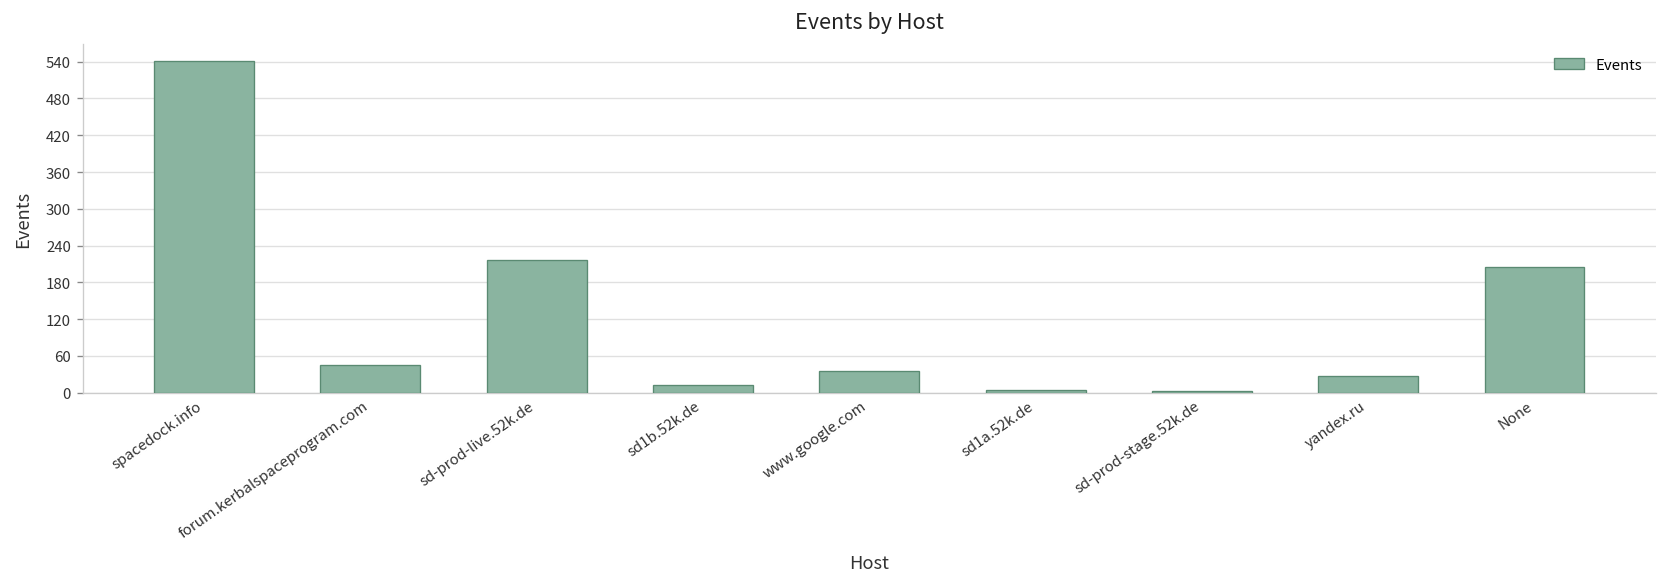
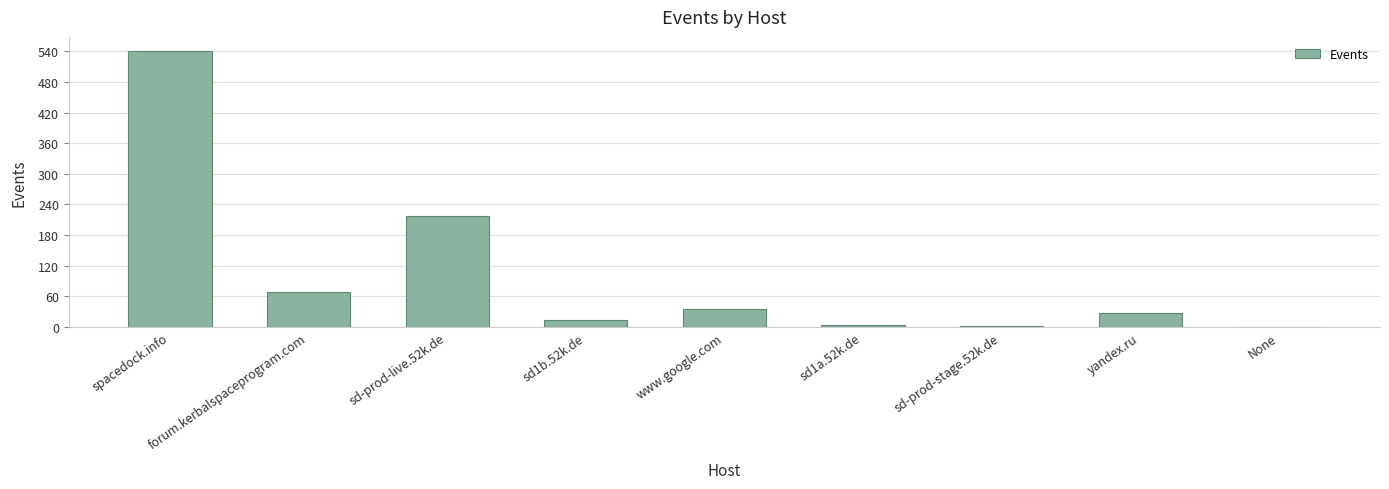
  {
    "spacedock.info": 540,
-   "forum.kerbalspaceprogram.com": 50,
+   "forum.kerbalspaceprogram.com": 70,
    "sd-prod-live.52k.de": 220,
    "sd1b.52k.de": 10,
    "www.google.com": 40,
    "sd1a.52k.de": 10,
    "yandex.ru": 30,
-   "None": 210
+   "None": 0
  }
